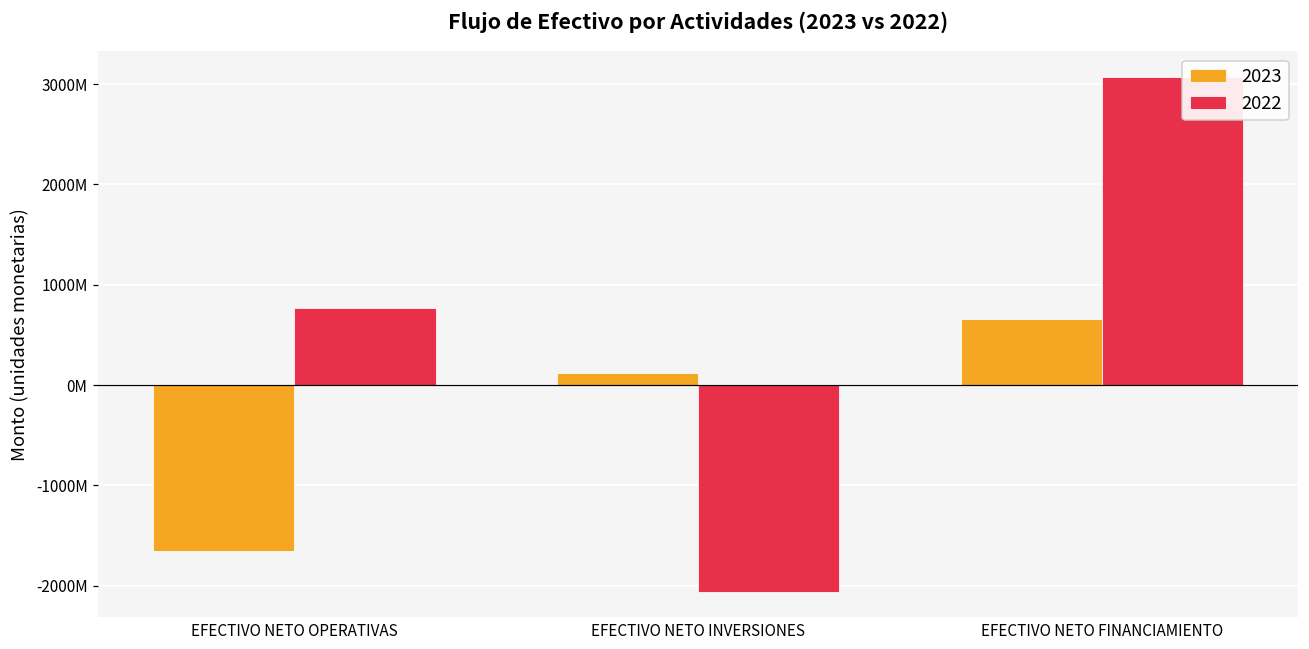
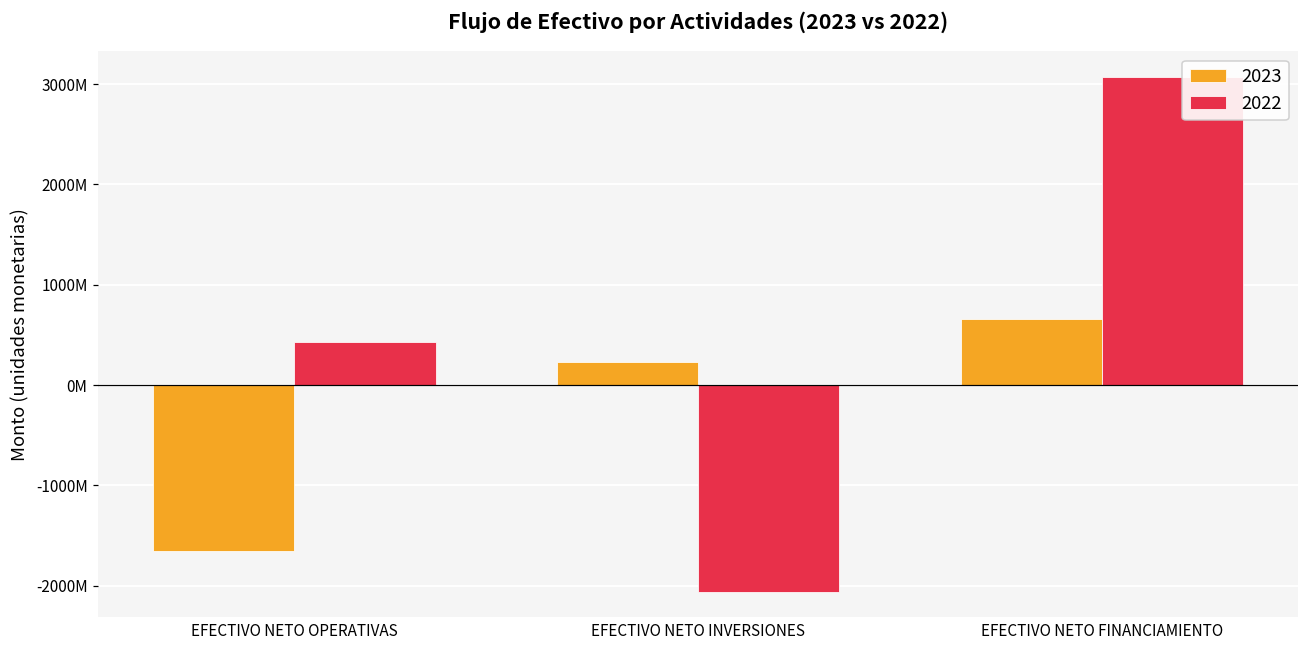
  {
    "2023": {
      "EFECTIVO NETO OPERATIVAS": -1700000000,
-     "EFECTIVO NETO INVERSIONES": 100000000,
+     "EFECTIVO NETO INVERSIONES": 200000000,
      "EFECTIVO NETO FINANCIAMIENTO": 700000000
    },
    "2022": {
-     "EFECTIVO NETO OPERATIVAS": 800000000,
+     "EFECTIVO NETO OPERATIVAS": 400000000,
      "EFECTIVO NETO INVERSIONES": -2100000000,
      "EFECTIVO NETO FINANCIAMIENTO": 3100000000
    }
  }
